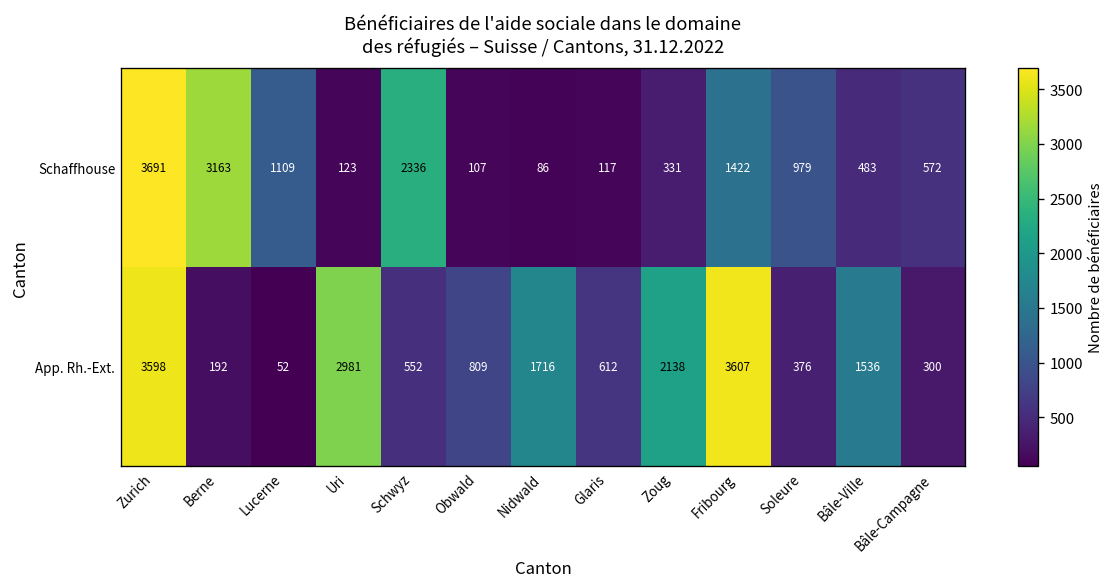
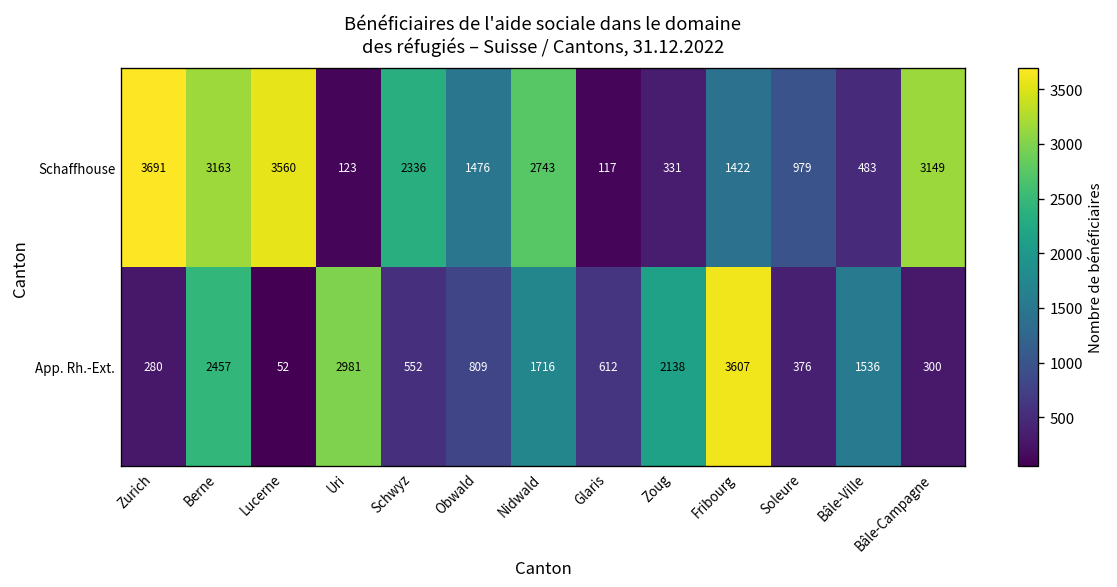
  {
    "Schaffhouse": {
      "Zurich": 3691,
      "Berne": 3163,
-     "Lucerne": 1109,
+     "Lucerne": 3560,
      "Uri": 123,
      "Schwyz": 2336,
-     "Obwald": 107,
-     "Nidwald": 86,
+     "Obwald": 1476,
+     "Nidwald": 2743,
      "Glaris": 117,
      "Zoug": 331,
      "Fribourg": 1422,
      "Soleure": 979,
      "Bâle-Ville": 483,
-     "Bâle-Campagne": 572
+     "Bâle-Campagne": 3149
    },
    "App. Rh.-Ext.": {
-     "Zurich": 3598,
-     "Berne": 192,
+     "Zurich": 280,
+     "Berne": 2457,
      "Lucerne": 52,
      "Uri": 2981,
      "Schwyz": 552,
      "Obwald": 809,
      "Nidwald": 1716,
      "Glaris": 612,
      "Zoug": 2138,
      "Fribourg": 3607,
      "Soleure": 376,
      "Bâle-Ville": 1536,
      "Bâle-Campagne": 300
    }
  }
